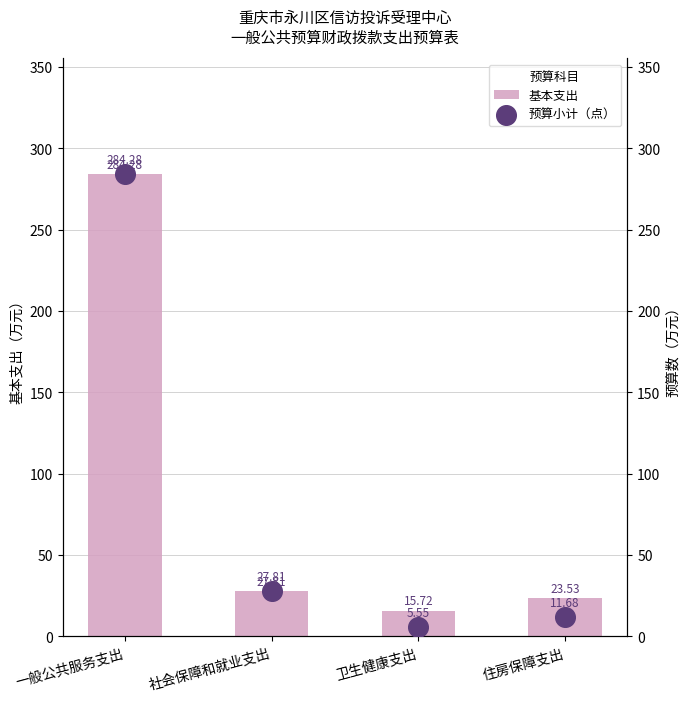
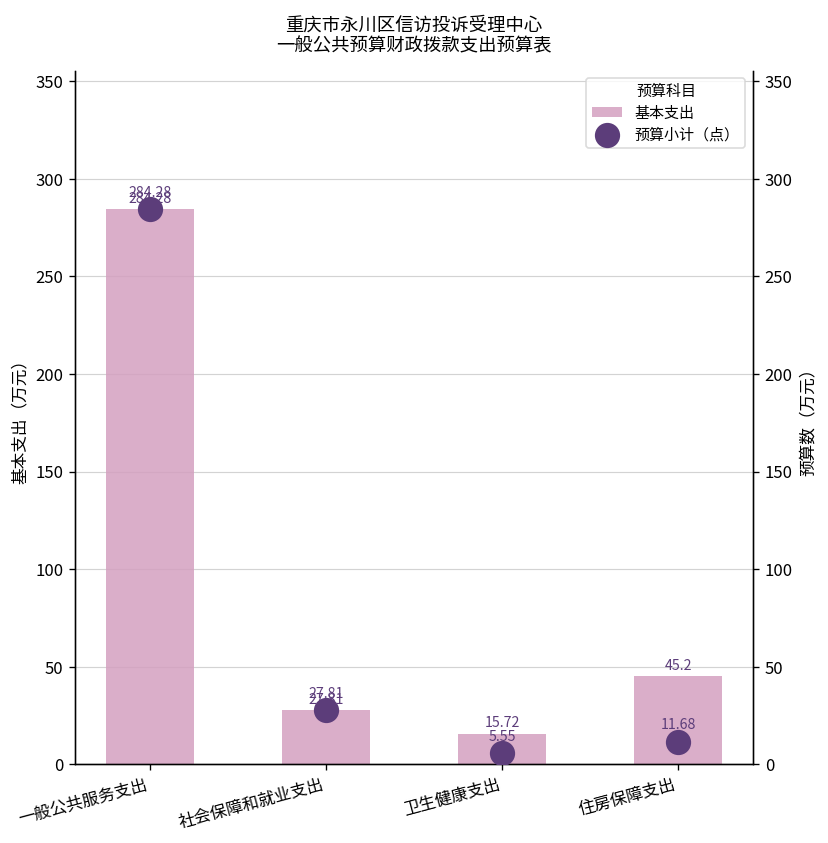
  {
    "基本支出": {
      "卫生健康支出": 15.72,
-     "住房保障支出": 23.53
+     "住房保障支出": 45.2
    }
  }
